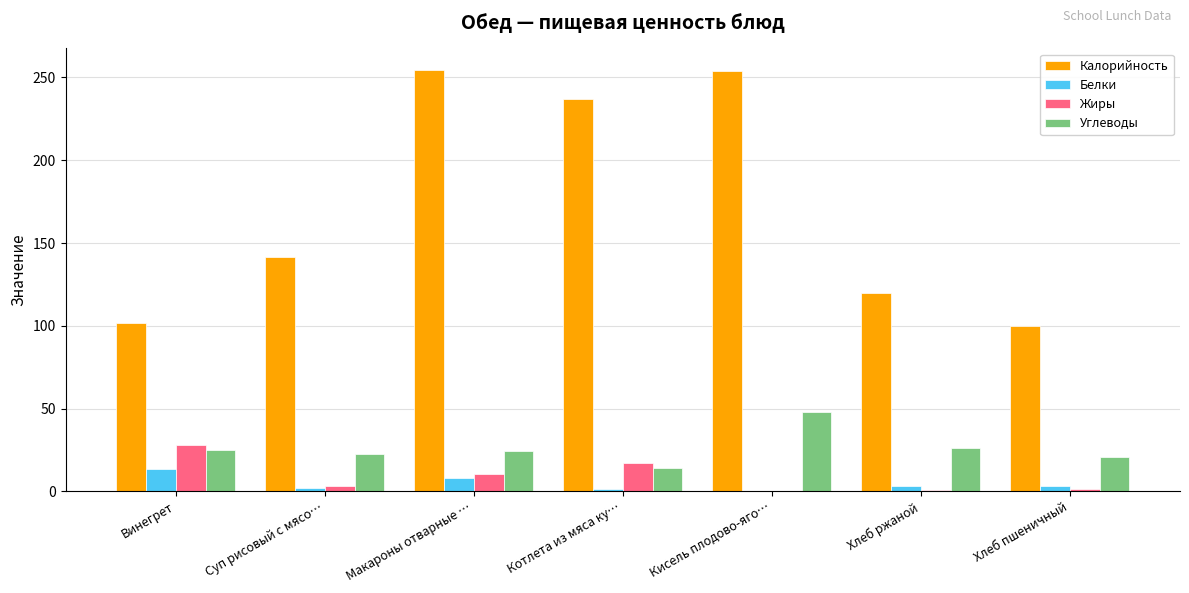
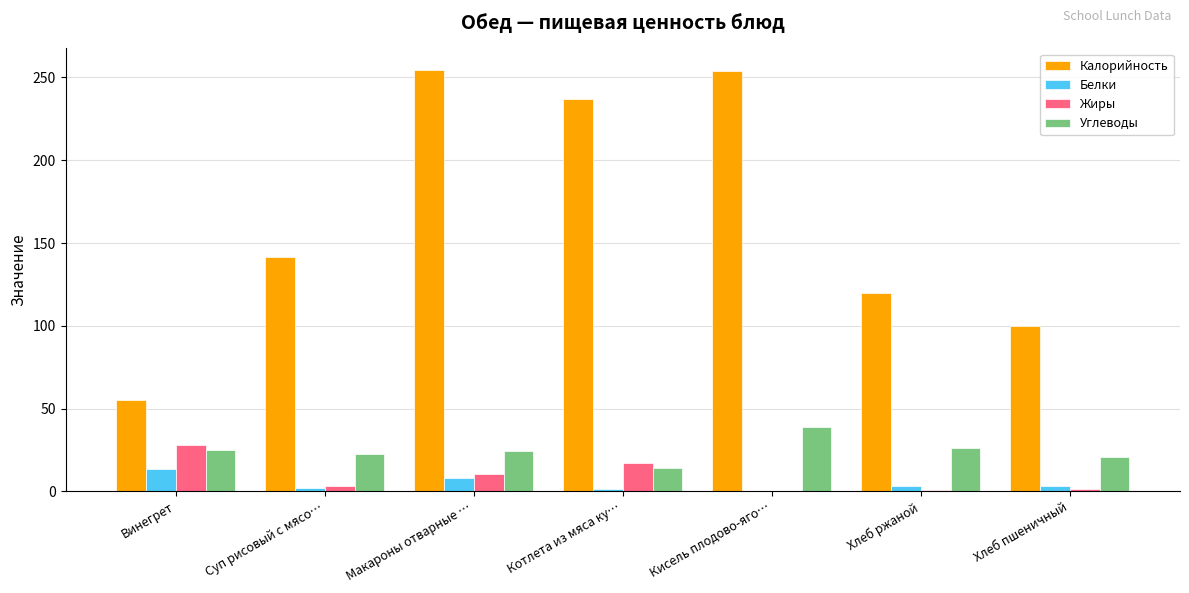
  {
    "Калорийность": {
-     "Винегрет": 102,
+     "Винегрет": 55,
      "Суп рисовый с мясо…": 141,
      "Макароны отварные …": 255,
      "Котлета из мяса ку…": 237,
      "Кисель плодово-яго…": 254,
      "Хлеб ржаной": 120,
      "Хлеб пшеничный": 100
    },
    "Белки": {
      "Винегрет": 13,
      "Суп рисовый с мясо…": 2,
      "Макароны отварные …": 8,
      "Котлета из мяса ку…": 2,
      "Хлеб ржаной": 3,
      "Хлеб пшеничный": 3
    },
    "Жиры": {
      "Винегрет": 28,
      "Суп рисовый с мясо…": 3,
      "Макароны отварные …": 11,
      "Котлета из мяса ку…": 17,
      "Кисель плодово-яго…": 0
    },
    "Углеводы": {
      "Винегрет": 25,
      "Суп рисовый с мясо…": 23,
      "Макароны отварные …": 24,
      "Котлета из мяса ку…": 14,
-     "Кисель плодово-яго…": 48,
+     "Кисель плодово-яго…": 39,
      "Хлеб ржаной": 26,
      "Хлеб пшеничный": 21
    }
  }
